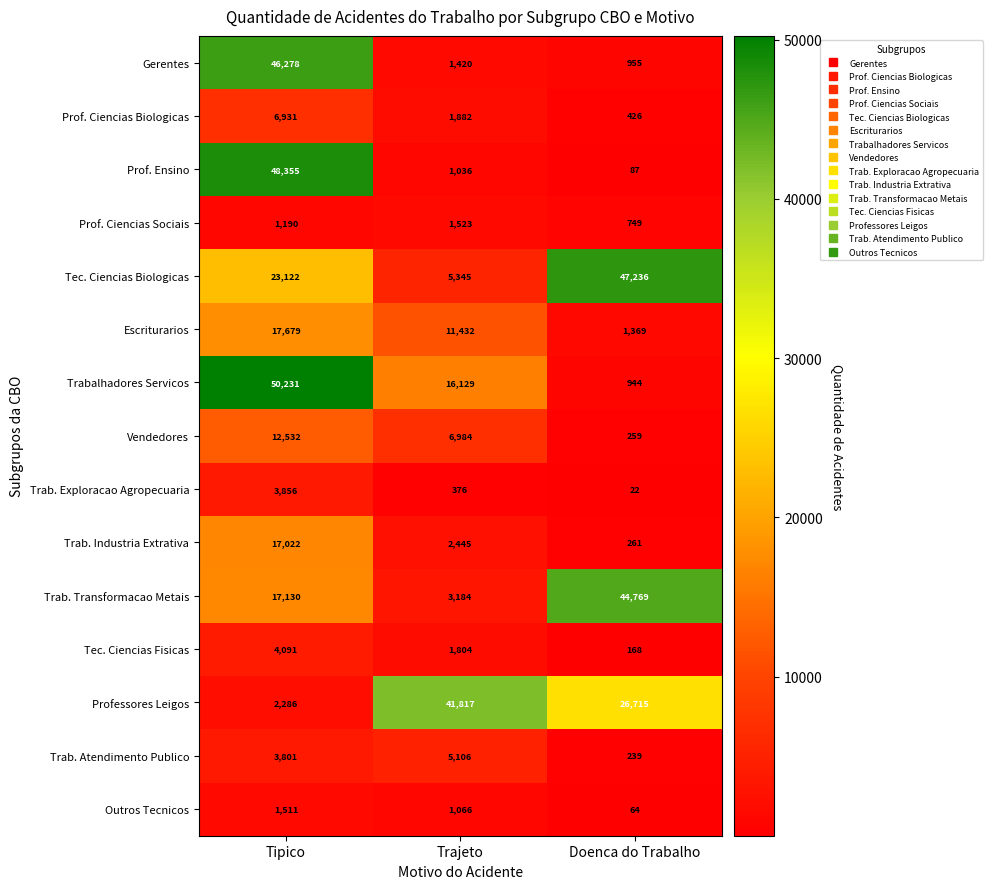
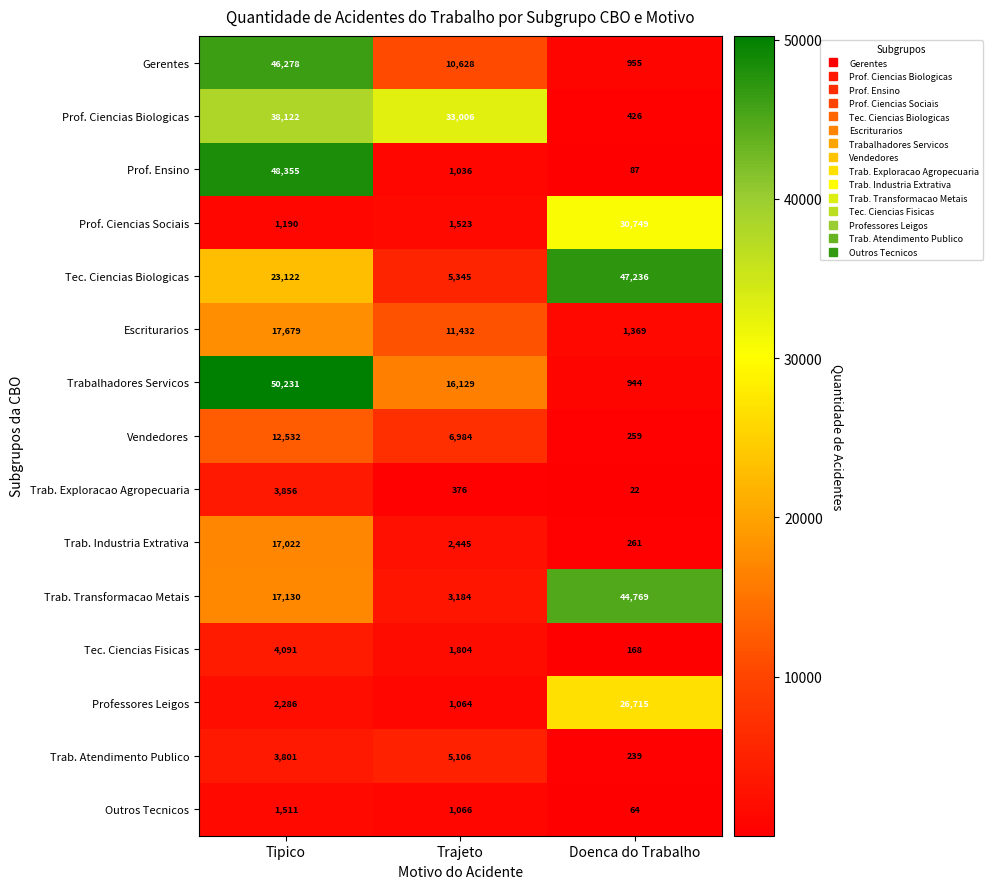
  {
    "Gerentes": {
      "Tipico": "46,278",
-     "Trajeto": "1,420",
+     "Trajeto": "10,628",
      "Doenca do Trabalho": "955"
    },
    "Prof. Ciencias Biologicas": {
-     "Tipico": "6,931",
-     "Trajeto": "1,882",
+     "Tipico": "38,122",
+     "Trajeto": "33,006",
      "Doenca do Trabalho": "426"
    },
    "Prof. Ensino": {
      "Tipico": "48,355",
      "Trajeto": "1,036",
      "Doenca do Trabalho": "87"
    },
    "Prof. Ciencias Sociais": {
      "Tipico": "1,190",
      "Trajeto": "1,523",
-     "Doenca do Trabalho": "749"
+     "Doenca do Trabalho": "30,749"
    },
    "Tec. Ciencias Biologicas": {
      "Tipico": "23,122",
      "Trajeto": "5,345",
      "Doenca do Trabalho": "47,236"
    },
    "Escriturarios": {
      "Tipico": "17,679",
      "Trajeto": "11,432",
      "Doenca do Trabalho": "1,369"
    },
    "Trabalhadores Servicos": {
      "Tipico": "50,231",
      "Trajeto": "16,129",
      "Doenca do Trabalho": "944"
    },
    "Vendedores": {
      "Tipico": "12,532",
      "Trajeto": "6,984",
      "Doenca do Trabalho": "259"
    },
    "Trab. Exploracao Agropecuaria": {
      "Tipico": "3,856",
      "Trajeto": "376",
      "Doenca do Trabalho": "22"
    },
    "Trab. Industria Extrativa": {
      "Tipico": "17,022",
      "Trajeto": "2,445",
      "Doenca do Trabalho": "261"
    },
    "Trab. Transformacao Metais": {
      "Tipico": "17,130",
      "Trajeto": "3,184",
      "Doenca do Trabalho": "44,769"
    },
    "Tec. Ciencias Fisicas": {
      "Tipico": "4,091",
      "Trajeto": "1,804",
      "Doenca do Trabalho": "168"
    },
    "Professores Leigos": {
      "Tipico": "2,286",
-     "Trajeto": "41,817",
+     "Trajeto": "1,064",
      "Doenca do Trabalho": "26,715"
    },
    "Trab. Atendimento Publico": {
      "Tipico": "3,801",
      "Trajeto": "5,106",
      "Doenca do Trabalho": "239"
    },
    "Outros Tecnicos": {
      "Tipico": "1,511",
      "Trajeto": "1,066",
      "Doenca do Trabalho": "64"
    }
  }
